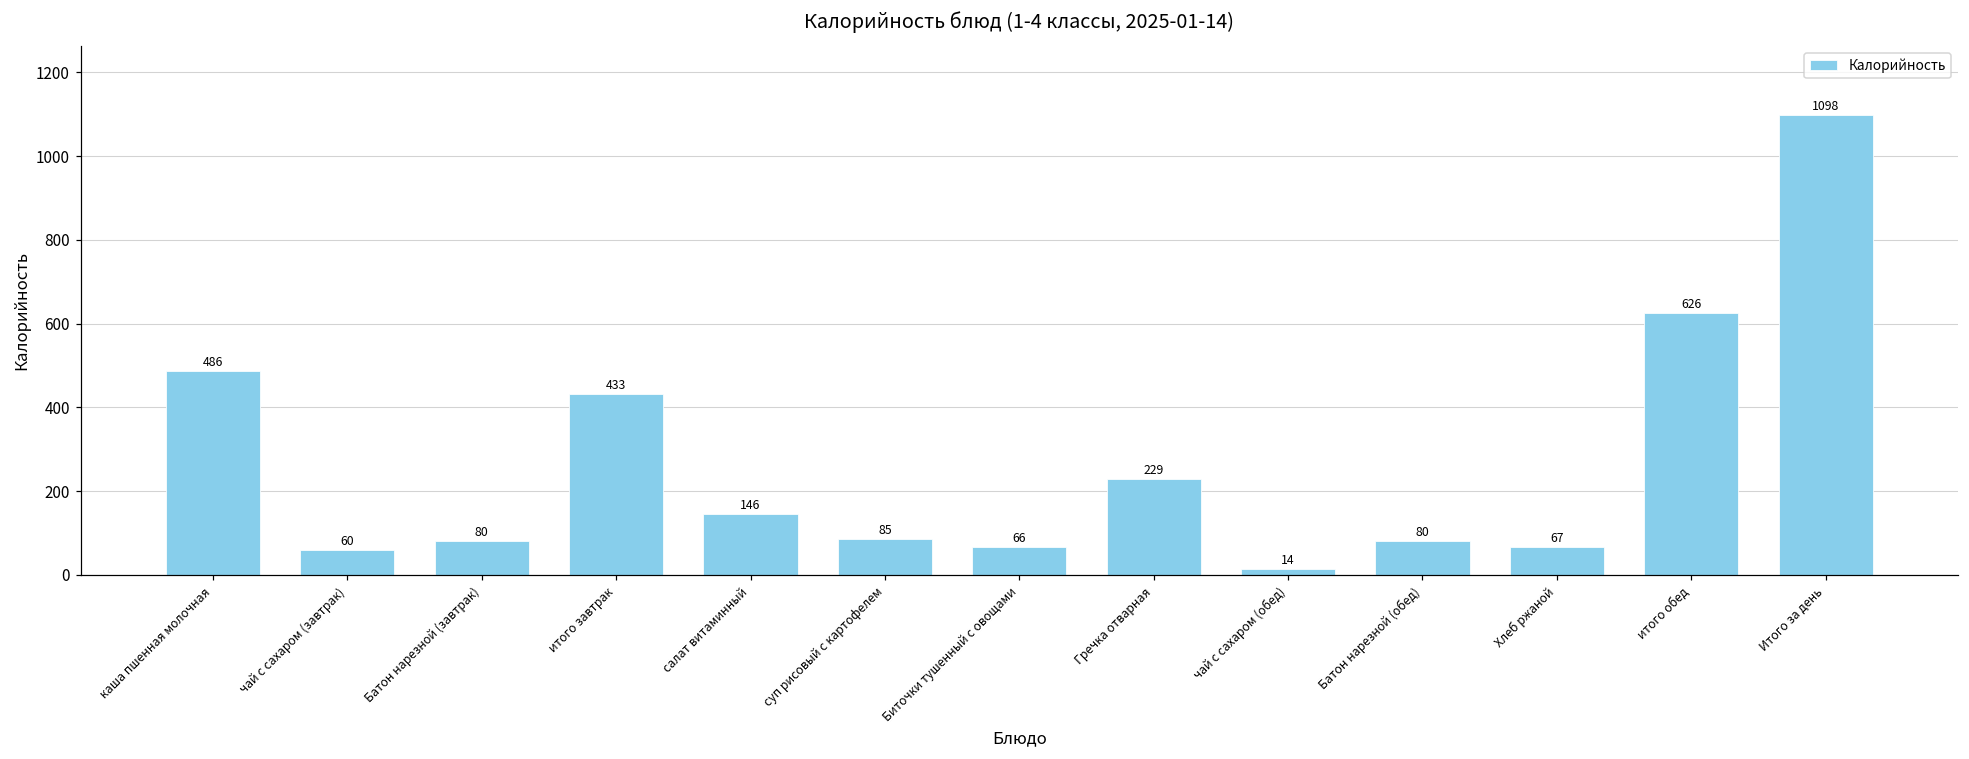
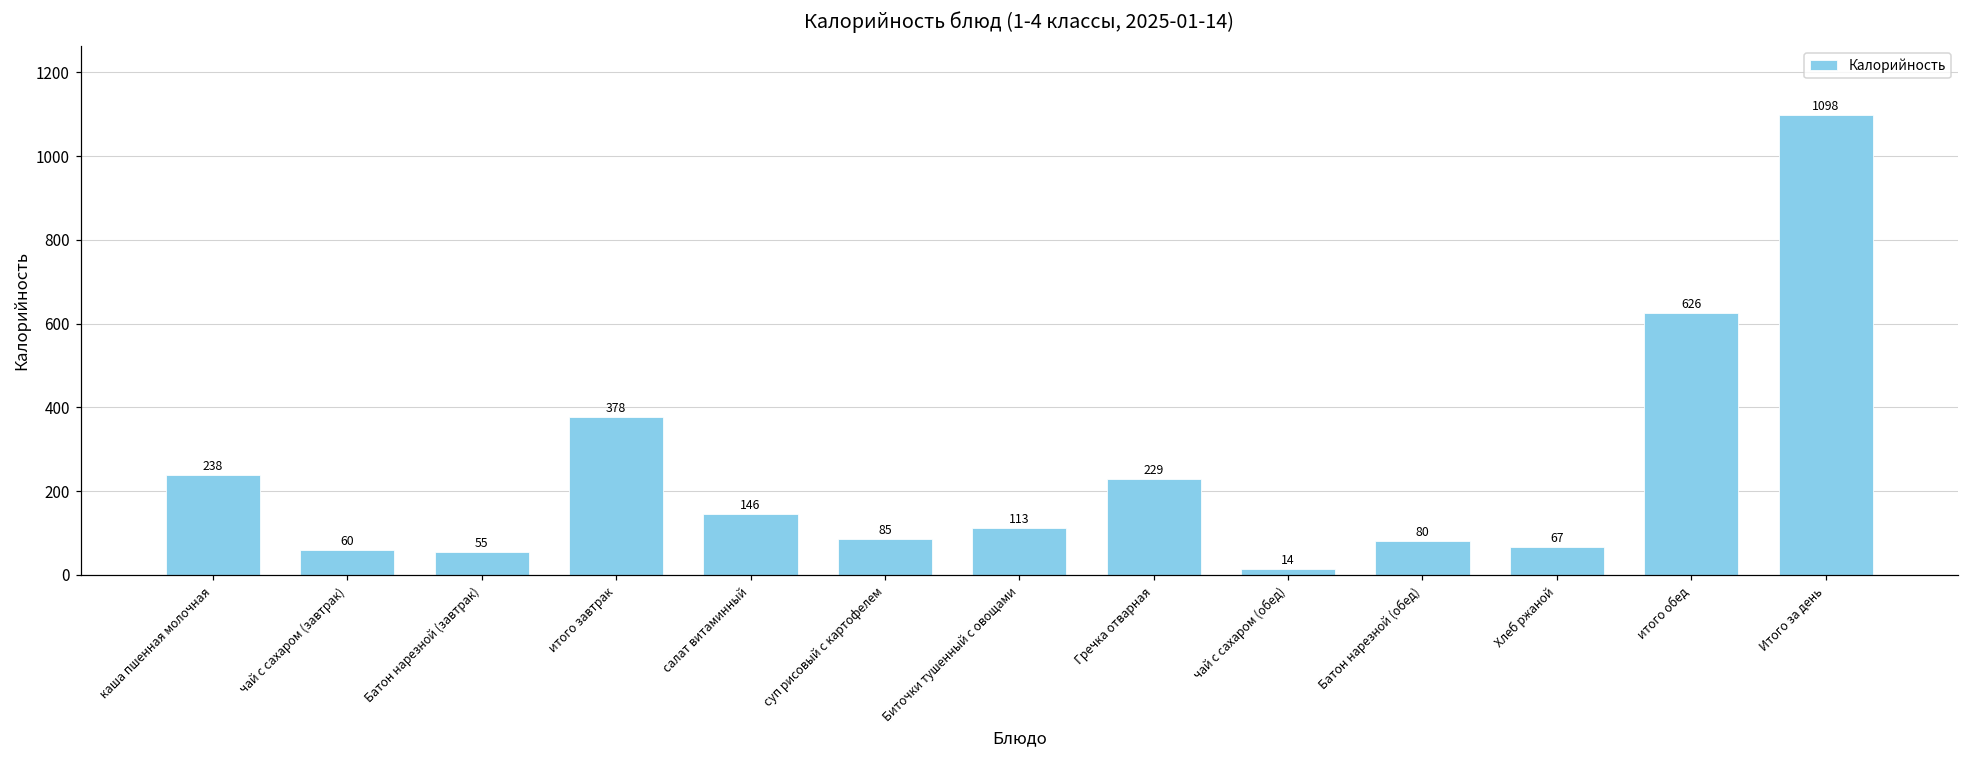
  {
-   "каша пшенная молочная": 486,
+   "каша пшенная молочная": 238,
    "чай с сахаром (завтрак)": 60,
-   "Батон нарезной (завтрак)": 80,
-   "итого завтрак": 433,
+   "Батон нарезной (завтрак)": 55,
+   "итого завтрак": 378,
    "салат витаминный": 146,
    "суп рисовый с картофелем": 85,
-   "Биточки тушенный с овощами": 66,
+   "Биточки тушенный с овощами": 113,
    "Гречка отварная": 229,
    "чай с сахаром (обед)": 14,
    "Батон нарезной (обед)": 80,
    "Хлеб ржаной": 67,
    "итого обед": 626,
    "Итого за день": 1098
  }
